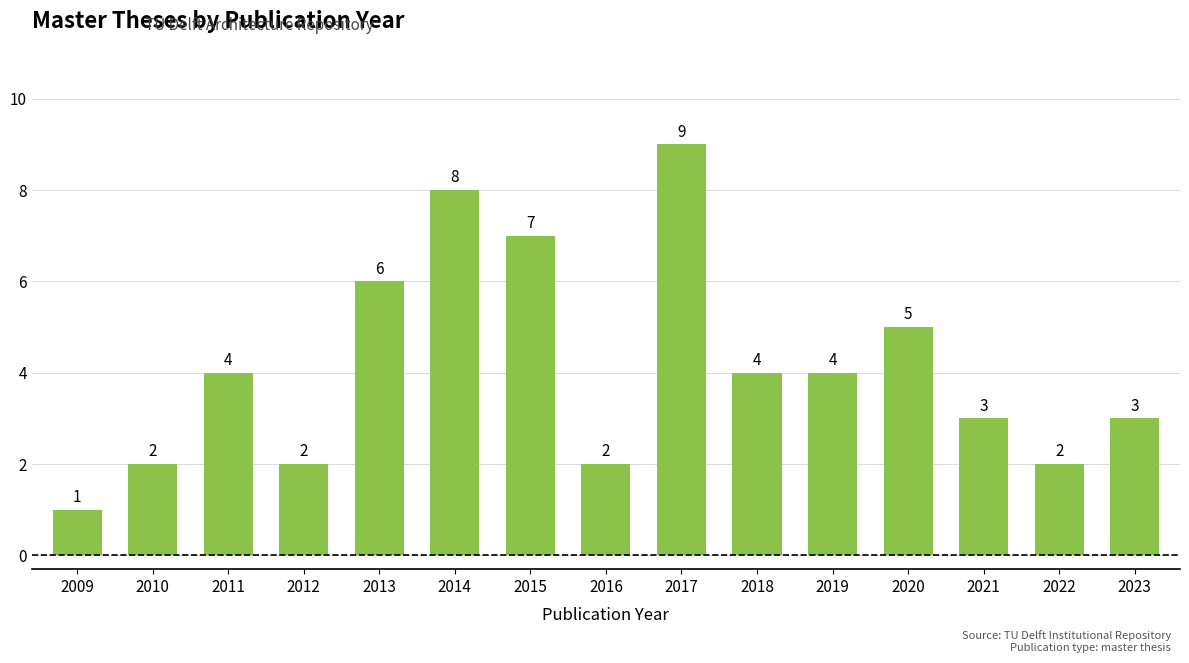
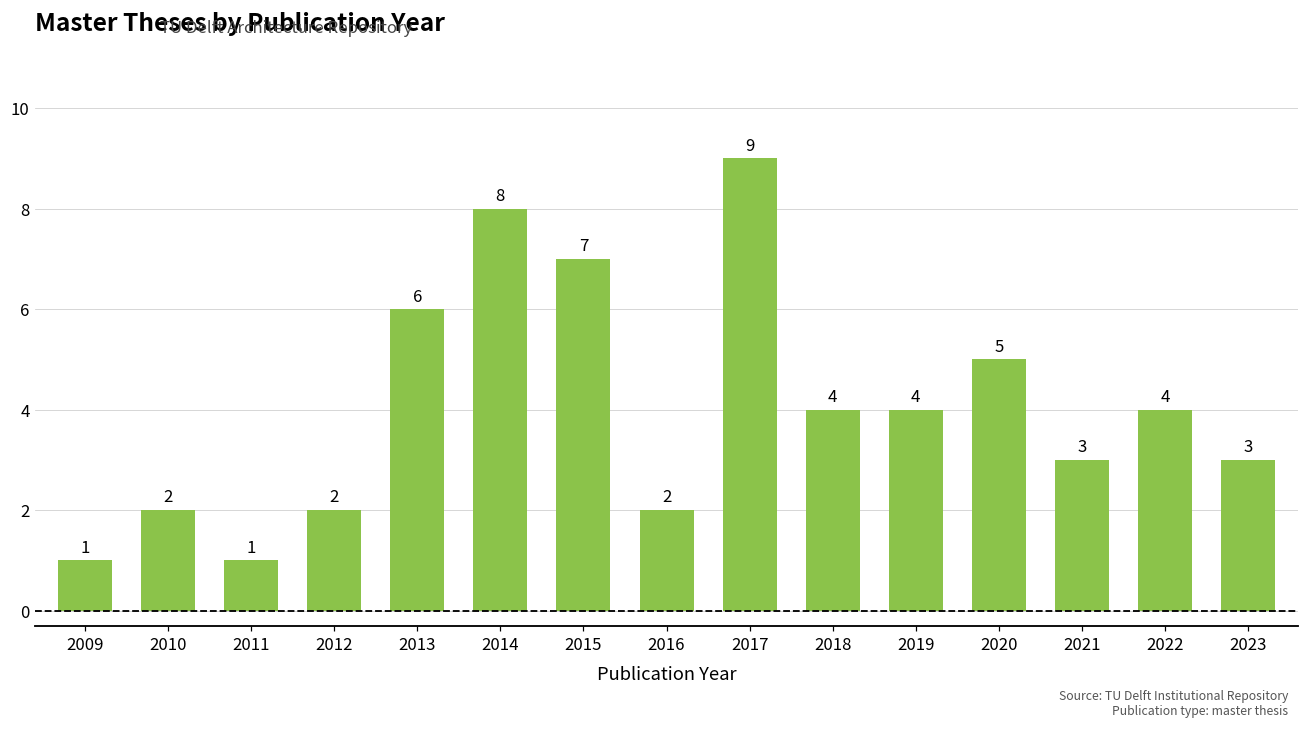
  {
    "2009": 1,
    "2010": 2,
-   "2011": 4,
+   "2011": 1,
    "2012": 2,
    "2013": 6,
    "2014": 8,
    "2015": 7,
    "2016": 2,
    "2017": 9,
    "2018": 4,
    "2019": 4,
    "2020": 5,
    "2021": 3,
-   "2022": 2,
+   "2022": 4,
    "2023": 3
  }
